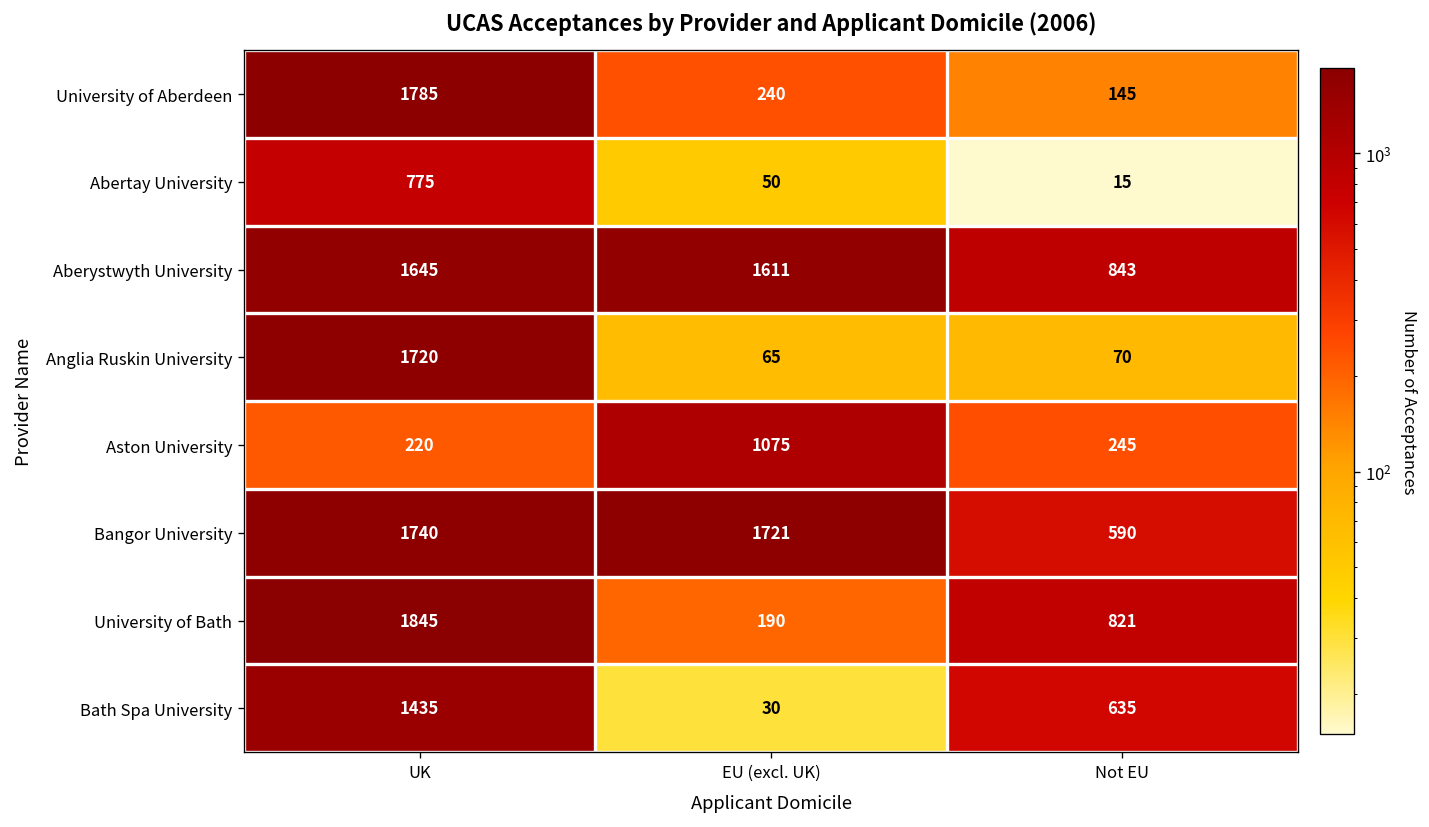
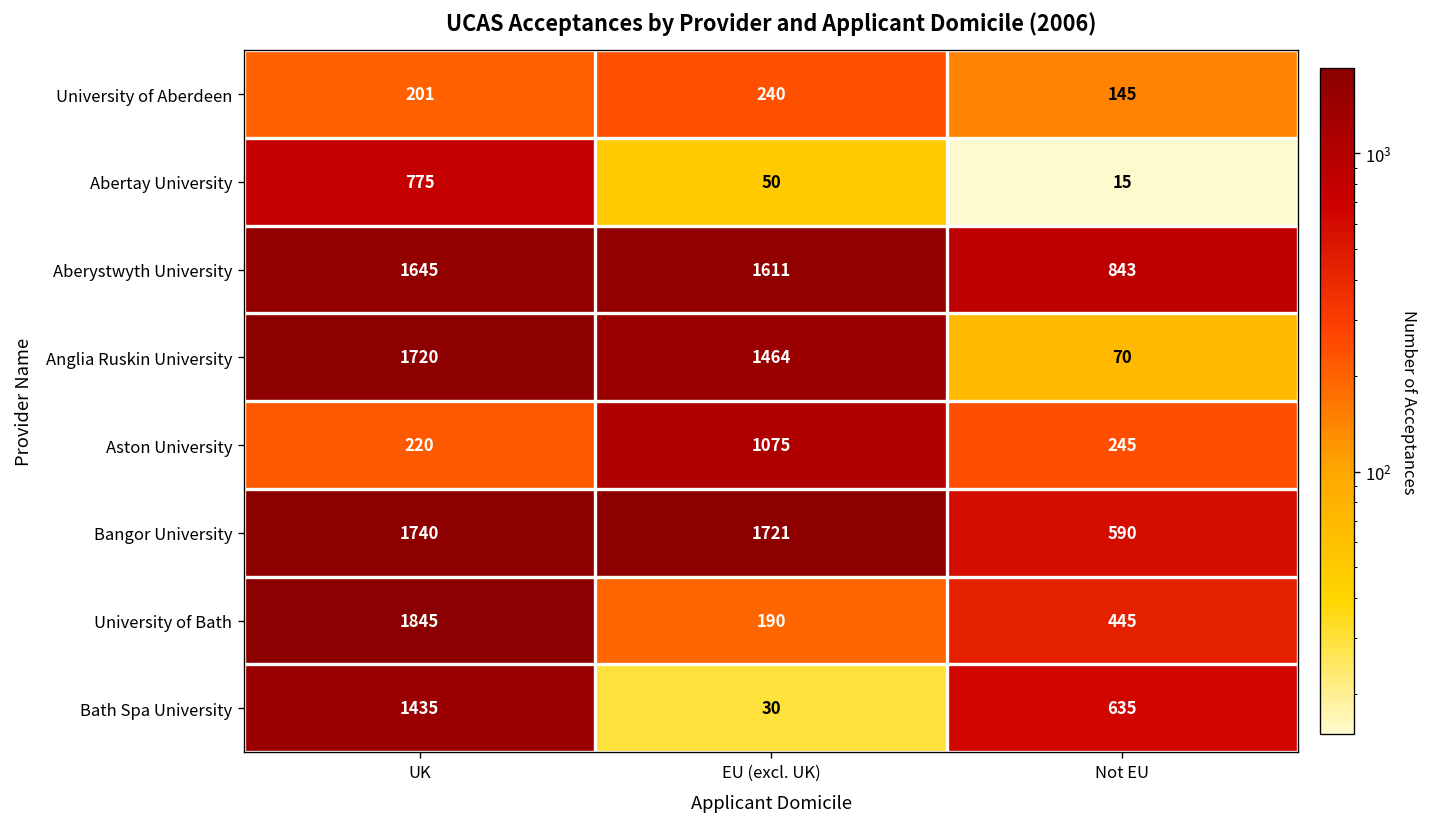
  {
    "University of Aberdeen": {
-     "UK": 1785,
+     "UK": 201,
      "EU (excl. UK)": 240,
      "Not EU": 145
    },
    "Abertay University": {
      "UK": 775,
      "EU (excl. UK)": 50,
      "Not EU": 15
    },
    "Aberystwyth University": {
      "UK": 1645,
      "EU (excl. UK)": 1611,
      "Not EU": 843
    },
    "Anglia Ruskin University": {
      "UK": 1720,
-     "EU (excl. UK)": 65,
+     "EU (excl. UK)": 1464,
      "Not EU": 70
    },
    "Aston University": {
      "UK": 220,
      "EU (excl. UK)": 1075,
      "Not EU": 245
    },
    "Bangor University": {
      "UK": 1740,
      "EU (excl. UK)": 1721,
      "Not EU": 590
    },
    "University of Bath": {
      "UK": 1845,
      "EU (excl. UK)": 190,
-     "Not EU": 821
+     "Not EU": 445
    },
    "Bath Spa University": {
      "UK": 1435,
      "EU (excl. UK)": 30,
      "Not EU": 635
    }
  }
